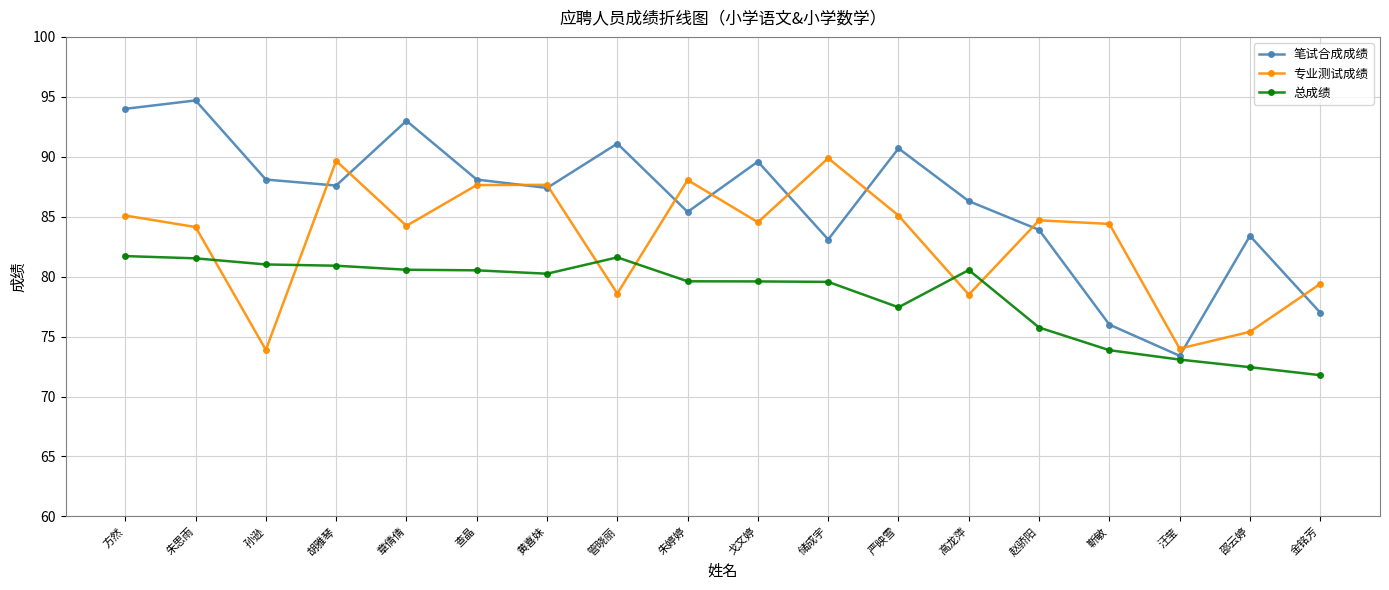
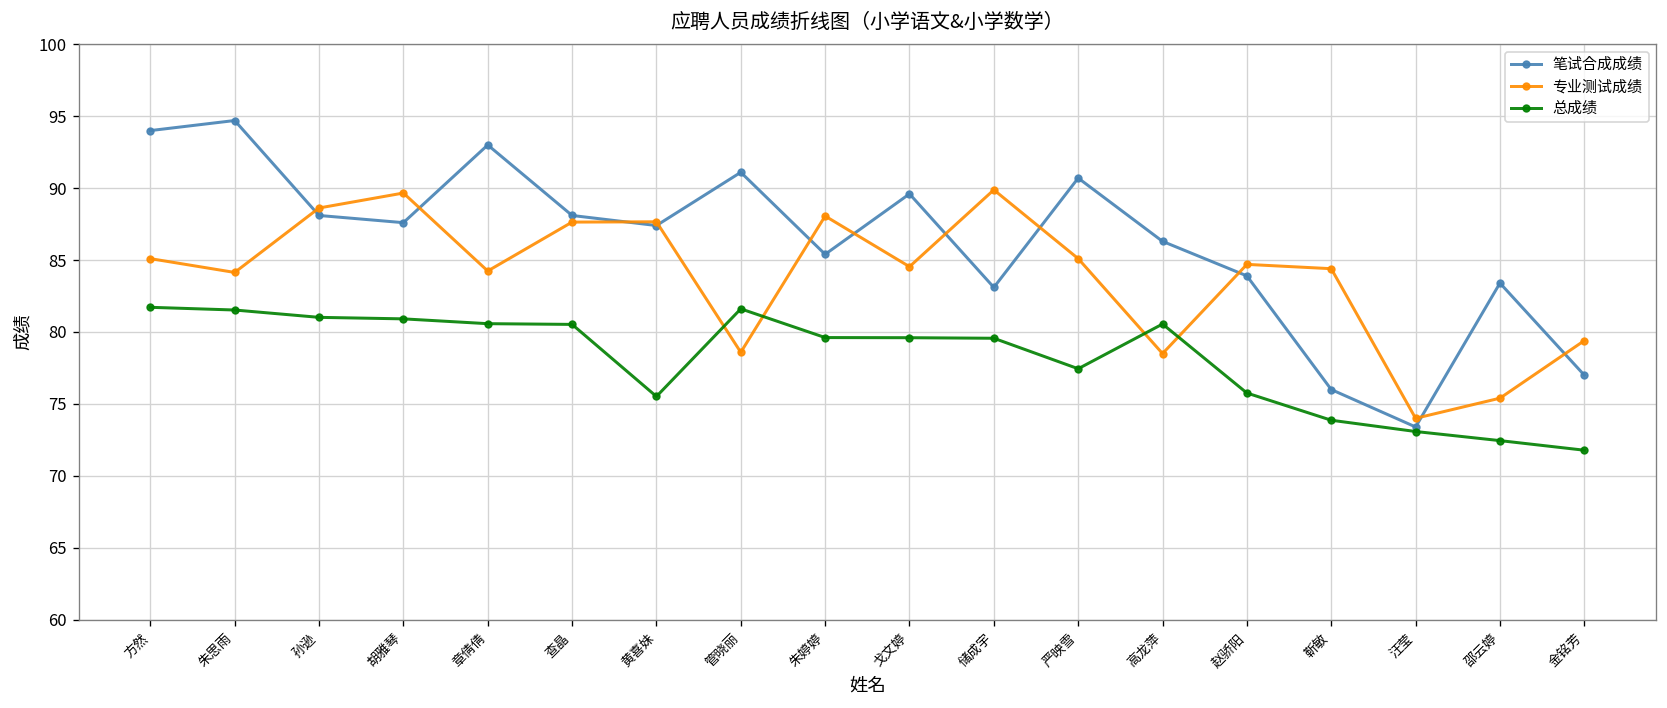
  {
    "笔试合成成绩": {
      "方然": 94.0,
      "朱思雨": 94.7,
      "孙逊": 88.1,
      "胡雅琴": 87.6,
      "章倩倩": 93.0,
      "查晶": 88.1,
      "黄喜妹": 87.4,
      "管晓丽": 91.1,
      "朱婷婷": 85.4,
      "戈文婷": 89.6,
      "储成宇": 83.1,
      "严映雪": 90.7,
      "高龙萍": 86.3,
      "赵骄阳": 83.9,
      "靳敏": 76.0,
      "汪莹": 73.4,
      "邵云婷": 83.4,
      "金铭芳": 77.0
    },
    "专业测试成绩": {
      "方然": 85.1,
      "朱思雨": 84.1,
-     "孙逊": 73.9,
+     "孙逊": 88.6,
      "胡雅琴": 89.7,
      "章倩倩": 84.2,
      "查晶": 87.6,
      "黄喜妹": 87.7,
      "管晓丽": 78.6,
      "朱婷婷": 88.1,
      "戈文婷": 84.5,
      "储成宇": 89.9,
      "严映雪": 85.1,
      "高龙萍": 78.5,
      "赵骄阳": 84.7,
      "靳敏": 84.4,
      "汪莹": 74.0,
      "邵云婷": 75.4,
      "金铭芳": 79.4
    },
    "总成绩": {
      "方然": 81.7,
      "朱思雨": 81.5,
      "孙逊": 81.0,
      "胡雅琴": 80.9,
      "章倩倩": 80.6,
      "查晶": 80.5,
-     "黄喜妹": 80.2,
+     "黄喜妹": 75.5,
      "管晓丽": 81.6,
      "朱婷婷": 79.6,
      "戈文婷": 79.6,
      "储成宇": 79.6,
      "严映雪": 77.4,
      "高龙萍": 80.6,
      "赵骄阳": 75.8,
      "靳敏": 73.9,
      "汪莹": 73.1,
      "邵云婷": 72.5,
      "金铭芳": 71.8
    }
  }
